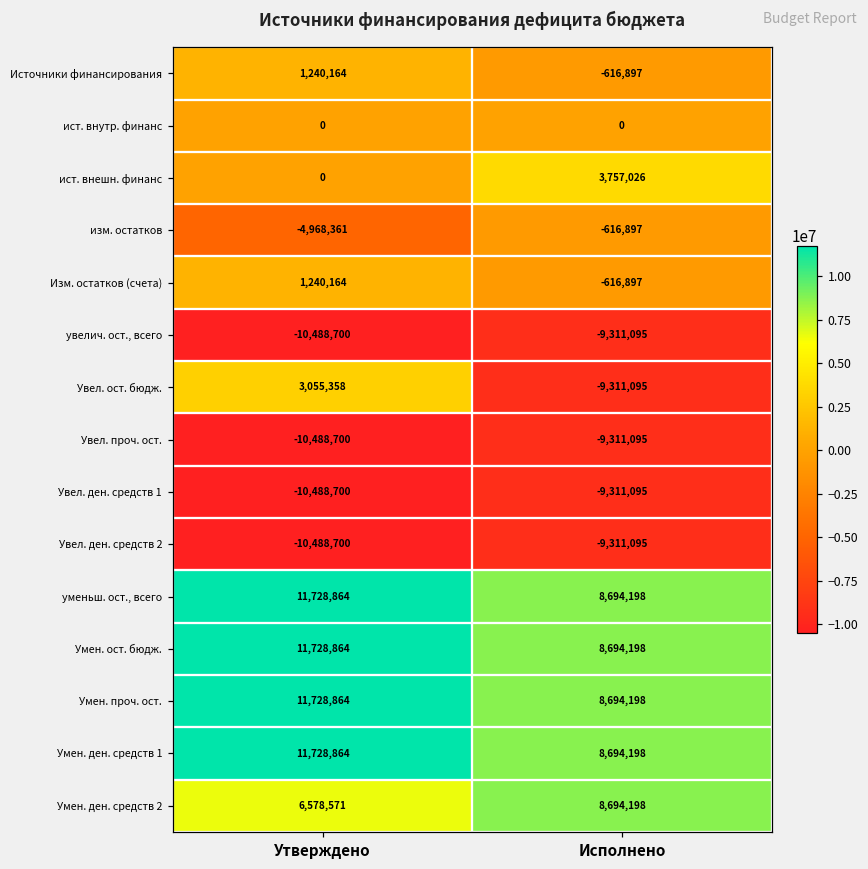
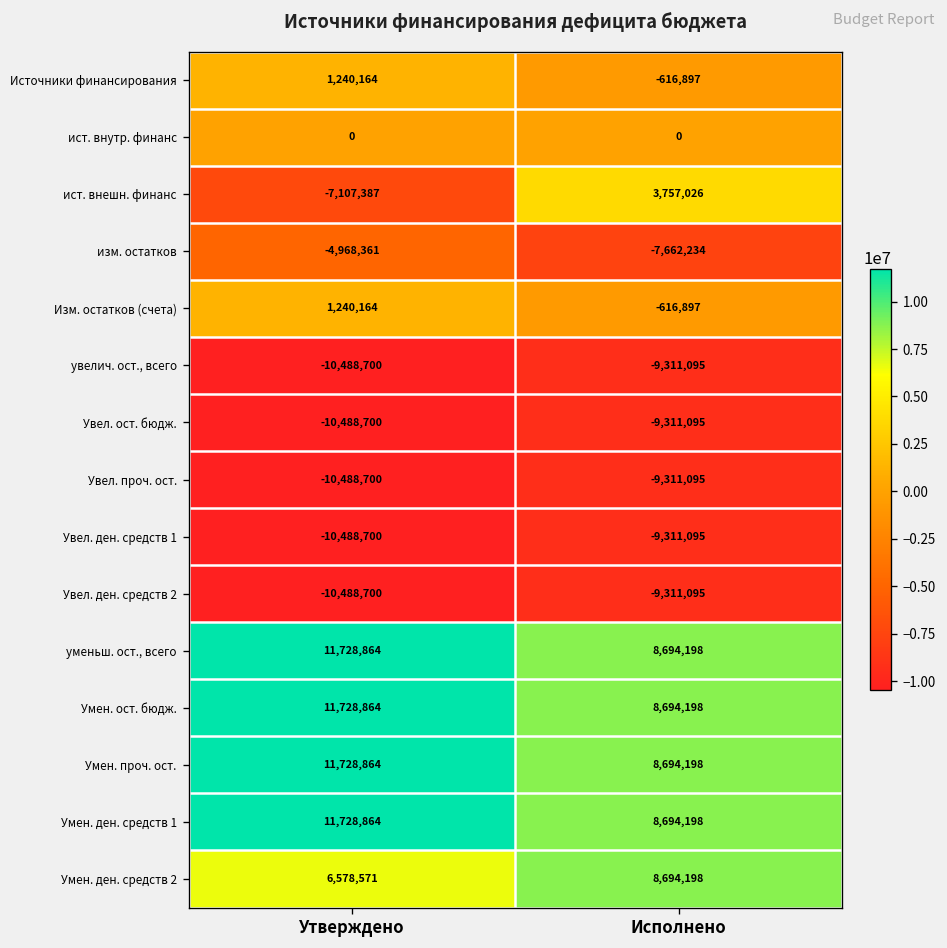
  {
    "Источники финансирования": {
      "Утверждено": "1,240,164",
      "Исполнено": "-616,897"
    },
    "ист. внутр. финанс": {
      "Утверждено": "0",
      "Исполнено": "0"
    },
    "ист. внешн. финанс": {
-     "Утверждено": "0",
+     "Утверждено": "-7,107,387",
      "Исполнено": "3,757,026"
    },
    "изм. остатков": {
      "Утверждено": "-4,968,361",
-     "Исполнено": "-616,897"
+     "Исполнено": "-7,662,234"
    },
    "Изм. остатков (счета)": {
      "Утверждено": "1,240,164",
      "Исполнено": "-616,897"
    },
    "увелич. ост., всего": {
      "Утверждено": "-10,488,700",
      "Исполнено": "-9,311,095"
    },
    "Увел. ост. бюдж.": {
-     "Утверждено": "3,055,358",
+     "Утверждено": "-10,488,700",
      "Исполнено": "-9,311,095"
    },
    "Увел. проч. ост.": {
      "Утверждено": "-10,488,700",
      "Исполнено": "-9,311,095"
    },
    "Увел. ден. средств 1": {
      "Утверждено": "-10,488,700",
      "Исполнено": "-9,311,095"
    },
    "Увел. ден. средств 2": {
      "Утверждено": "-10,488,700",
      "Исполнено": "-9,311,095"
    },
    "уменьш. ост., всего": {
      "Утверждено": "11,728,864",
      "Исполнено": "8,694,198"
    },
    "Умен. ост. бюдж.": {
      "Утверждено": "11,728,864",
      "Исполнено": "8,694,198"
    },
    "Умен. проч. ост.": {
      "Утверждено": "11,728,864",
      "Исполнено": "8,694,198"
    },
    "Умен. ден. средств 1": {
      "Утверждено": "11,728,864",
      "Исполнено": "8,694,198"
    },
    "Умен. ден. средств 2": {
      "Утверждено": "6,578,571",
      "Исполнено": "8,694,198"
    }
  }
